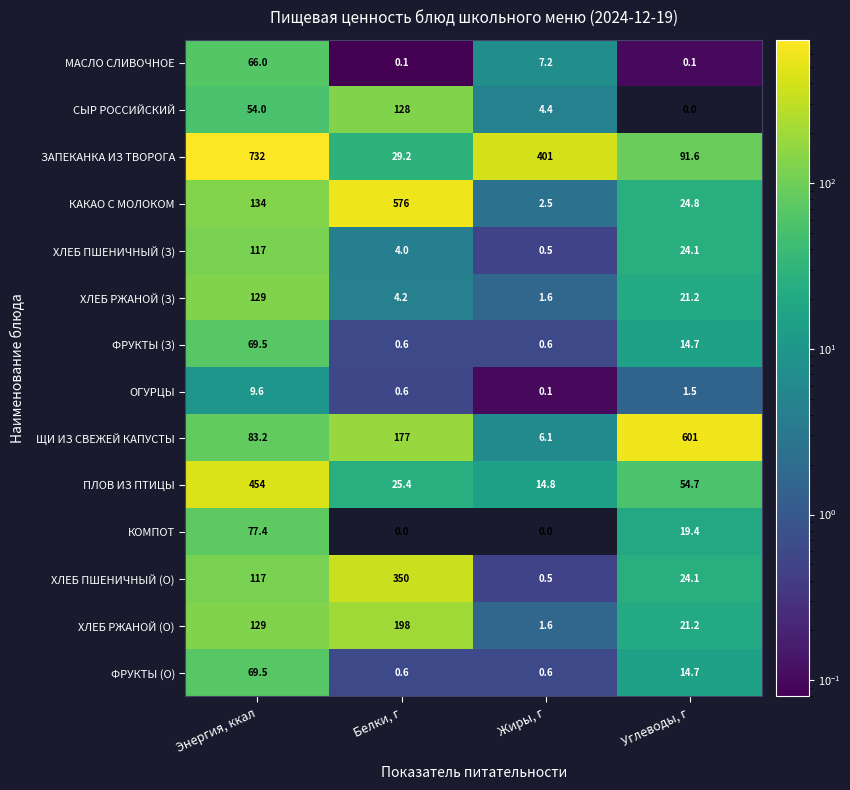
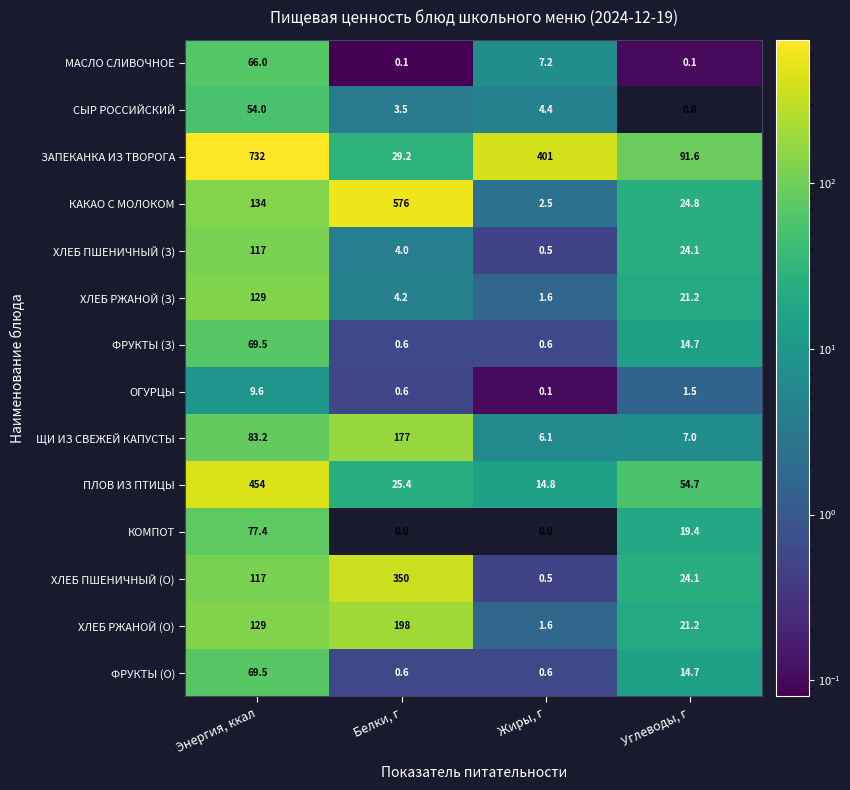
  {
    "МАСЛО СЛИВОЧНОЕ": {
      "Энергия, ккал": 66.0,
      "Белки, г": 0.1,
      "Жиры, г": 7.2,
      "Углеводы, г": 0.1
    },
    "СЫР РОССИЙСКИЙ": {
      "Энергия, ккал": 54.0,
-     "Белки, г": 128,
+     "Белки, г": 3.5,
      "Жиры, г": 4.4
    },
    "ЗАПЕКАНКА ИЗ ТВОРОГА": {
      "Энергия, ккал": 732,
      "Белки, г": 29.2,
      "Жиры, г": 401,
      "Углеводы, г": 91.6
    },
    "КАКАО С МОЛОКОМ": {
      "Энергия, ккал": 134,
      "Белки, г": 576,
      "Жиры, г": 2.5,
      "Углеводы, г": 24.8
    },
    "ХЛЕБ ПШЕНИЧНЫЙ (З)": {
      "Энергия, ккал": 117,
      "Белки, г": 4.0,
      "Жиры, г": 0.5,
      "Углеводы, г": 24.1
    },
    "ХЛЕБ РЖАНОЙ (З)": {
      "Энергия, ккал": 129,
      "Белки, г": 4.2,
      "Жиры, г": 1.6,
      "Углеводы, г": 21.2
    },
    "ФРУКТЫ (З)": {
      "Энергия, ккал": 69.5,
      "Белки, г": 0.6,
      "Жиры, г": 0.6,
      "Углеводы, г": 14.7
    },
    "ОГУРЦЫ": {
      "Энергия, ккал": 9.6,
      "Белки, г": 0.6,
      "Жиры, г": 0.1,
      "Углеводы, г": 1.5
    },
    "ЩИ ИЗ СВЕЖЕЙ КАПУСТЫ": {
      "Энергия, ккал": 83.2,
      "Белки, г": 177,
      "Жиры, г": 6.1,
-     "Углеводы, г": 601
+     "Углеводы, г": 7.0
    },
    "ПЛОВ ИЗ ПТИЦЫ": {
      "Энергия, ккал": 454,
      "Белки, г": 25.4,
      "Жиры, г": 14.8,
      "Углеводы, г": 54.7
    },
    "КОМПОТ": {
      "Энергия, ккал": 77.4,
      "Углеводы, г": 19.4
    },
    "ХЛЕБ ПШЕНИЧНЫЙ (О)": {
      "Энергия, ккал": 117,
      "Белки, г": 350,
      "Жиры, г": 0.5,
      "Углеводы, г": 24.1
    },
    "ХЛЕБ РЖАНОЙ (О)": {
      "Энергия, ккал": 129,
      "Белки, г": 198,
      "Жиры, г": 1.6,
      "Углеводы, г": 21.2
    },
    "ФРУКТЫ (О)": {
      "Энергия, ккал": 69.5,
      "Белки, г": 0.6,
      "Жиры, г": 0.6,
      "Углеводы, г": 14.7
    }
  }
